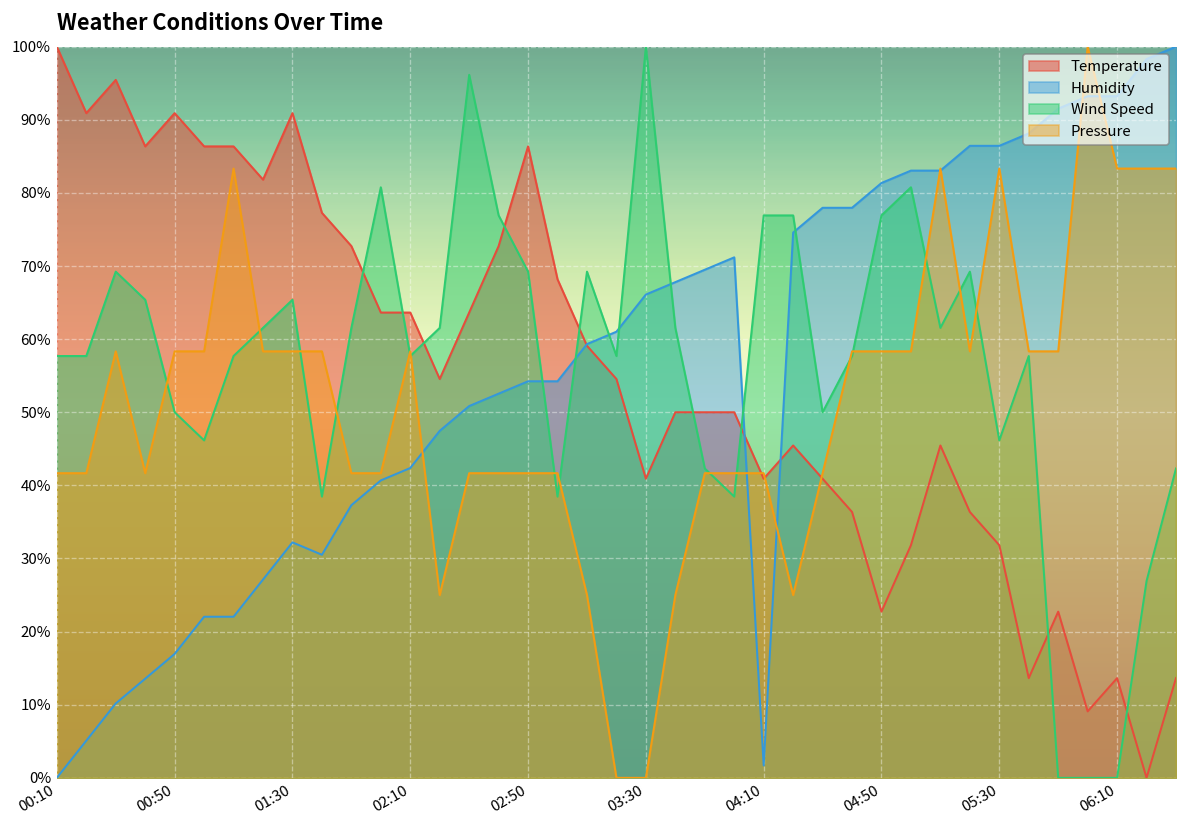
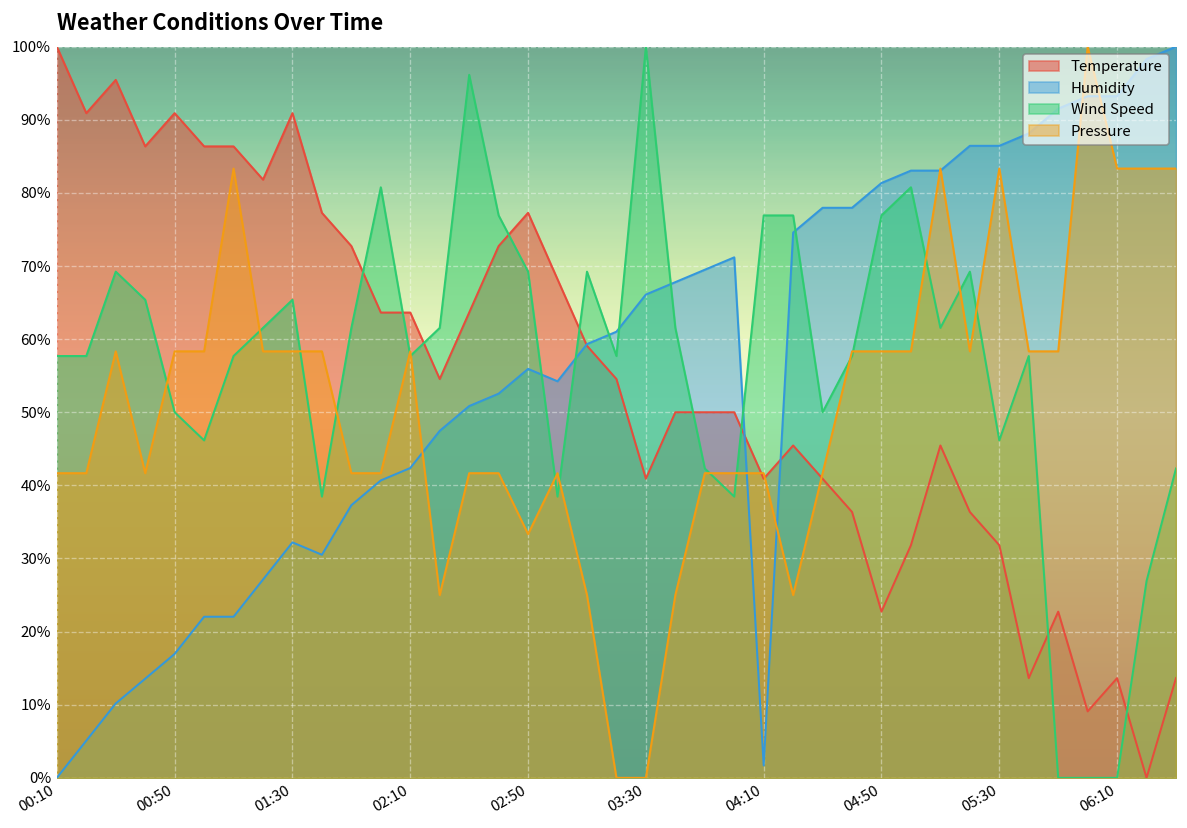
  {
    "Temperature": {
      "00:10": "100%",
      "00:50": "91%",
      "01:30": "91%",
      "02:10": "64%",
-     "02:50": "86%",
+     "02:50": "77%",
      "03:30": "41%",
      "04:10": "41%",
      "04:50": "23%",
      "05:30": "32%",
      "06:10": "14%"
    },
    "Humidity": {
      "00:10": "0%",
      "00:50": "17%",
      "01:30": "32%",
      "02:10": "42%",
-     "02:50": "54%",
+     "02:50": "56%",
      "03:30": "66%",
      "04:10": "2%",
      "04:50": "81%",
      "05:30": "86%"
    },
    "Wind Speed": {
      "00:10": "58%",
      "00:50": "50%",
      "01:30": "65%",
      "02:10": "58%",
      "02:50": "69%",
      "03:30": "100%",
      "04:10": "77%",
      "04:50": "77%",
      "05:30": "46%",
      "06:10": "0%"
    },
    "Pressure": {
      "00:10": "42%",
      "00:50": "58%",
      "01:30": "58%",
      "02:10": "58%",
-     "02:50": "42%",
+     "02:50": "33%",
      "03:30": "0%",
      "04:10": "42%",
      "04:50": "58%",
      "05:30": "83%",
      "06:10": "83%"
    }
  }
